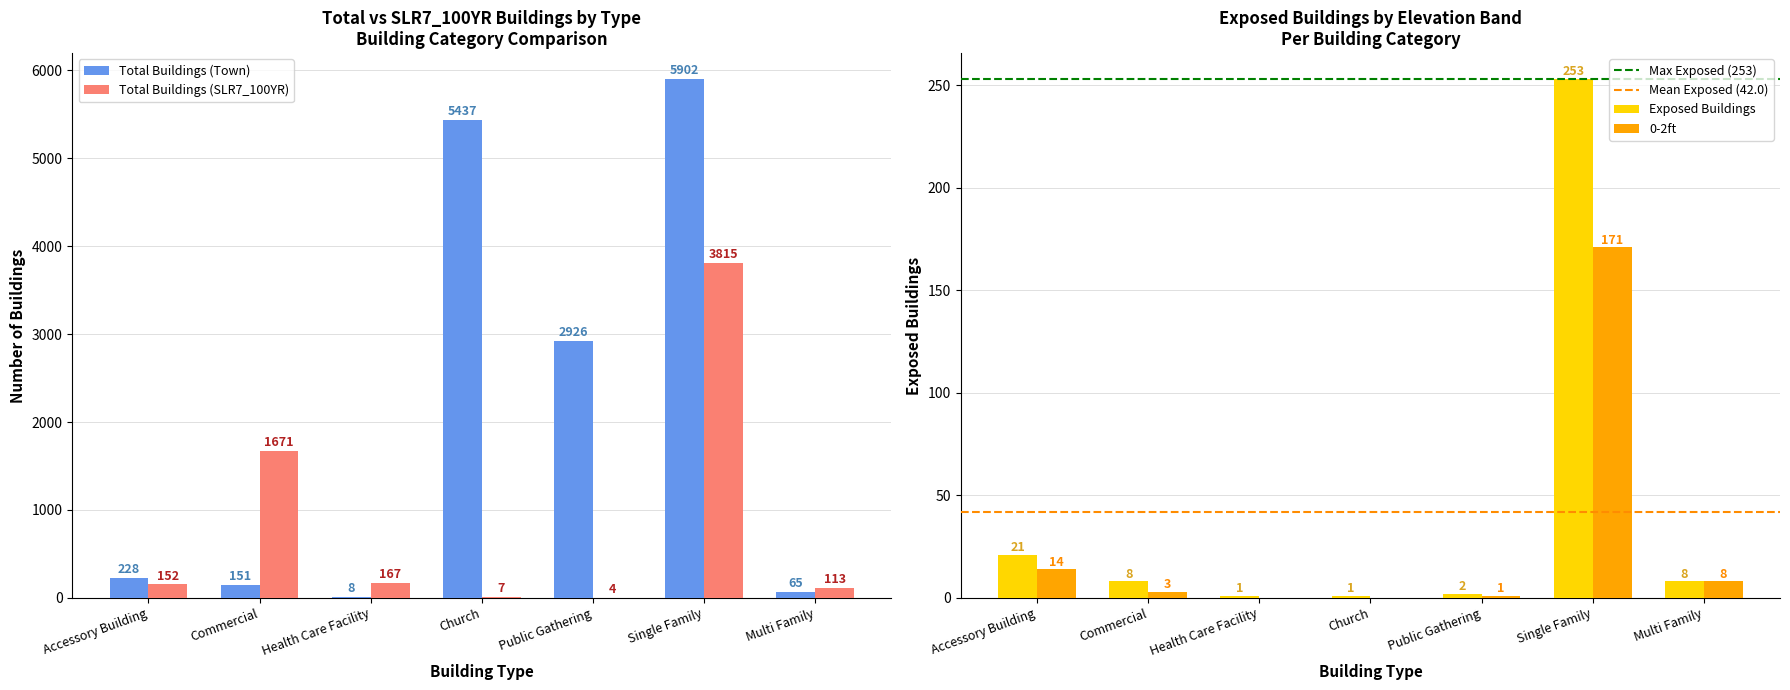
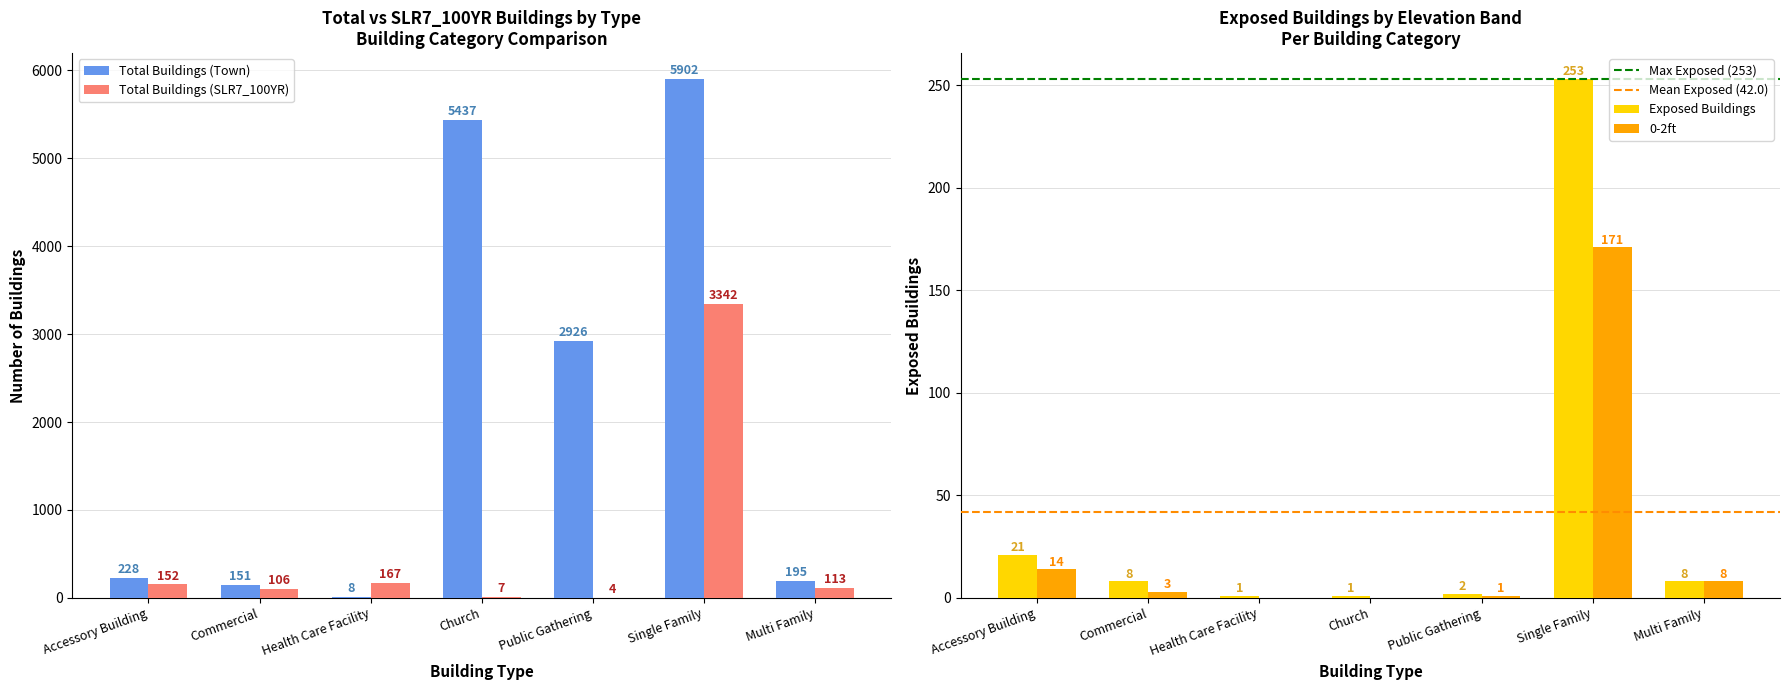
  {
    "Total vs SLR7_100YR Buildings by Type Building Category Comparison": {
      "Total Buildings (Town)": {
        "Accessory Building": 228,
        "Commercial": 151,
        "Health Care Facility": 8,
        "Church": 5437,
        "Public Gathering": 2926,
        "Single Family": 5902,
-       "Multi Family": 65
+       "Multi Family": 195
      },
      "Total Buildings (SLR7_100YR)": {
        "Accessory Building": 152,
-       "Commercial": 1671,
+       "Commercial": 106,
        "Health Care Facility": 167,
        "Church": 7,
        "Public Gathering": 4,
-       "Single Family": 3815,
+       "Single Family": 3342,
        "Multi Family": 113
      }
    }
  }
